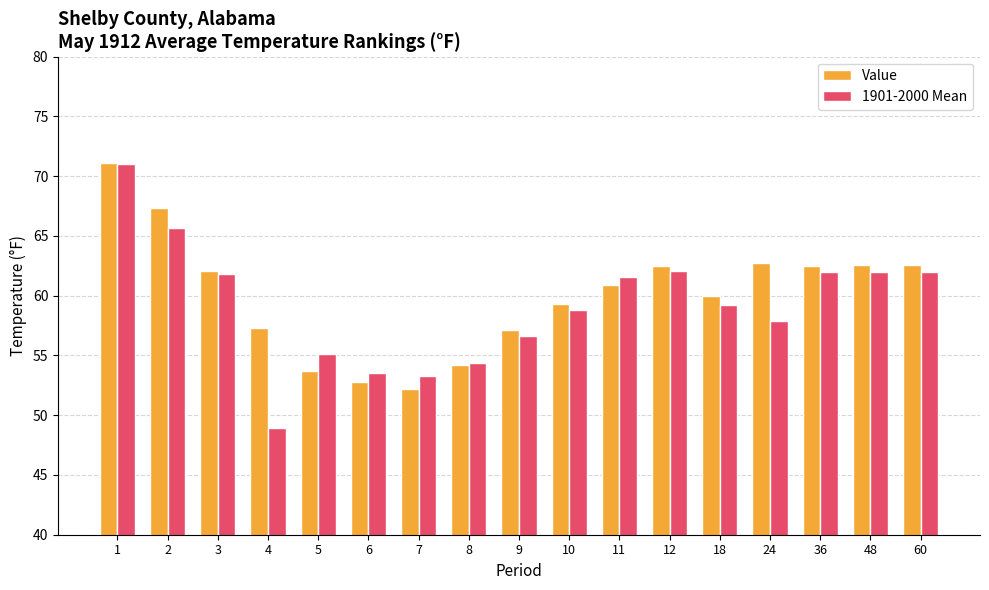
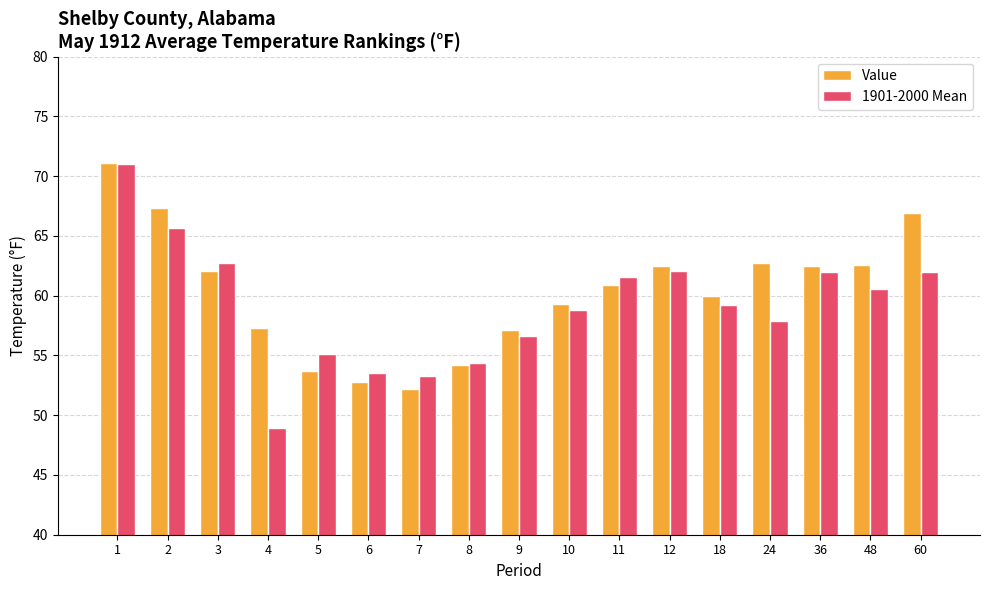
  {
    "Value": {
      "1": 71.1,
      "2": 67.3,
      "3": 62.1,
      "4": 57.3,
      "5": 53.7,
      "6": 52.8,
      "7": 52.2,
      "8": 54.2,
      "9": 57.1,
      "10": 59.3,
      "11": 60.9,
      "12": 62.5,
      "18": 60.0,
      "24": 62.7,
      "36": 62.5,
      "48": 62.6,
-     "60": 62.6
+     "60": 66.9
    },
    "1901-2000 Mean": {
      "1": 71.0,
      "2": 65.7,
-     "3": 61.8,
+     "3": 62.7,
      "4": 48.9,
      "5": 55.1,
      "6": 53.5,
      "7": 53.3,
      "8": 54.4,
      "9": 56.6,
      "10": 58.8,
      "11": 61.6,
      "12": 62.1,
      "18": 59.2,
      "24": 57.9,
      "36": 62.0,
-     "48": 62.0,
+     "48": 60.6,
      "60": 62.0
    }
  }
